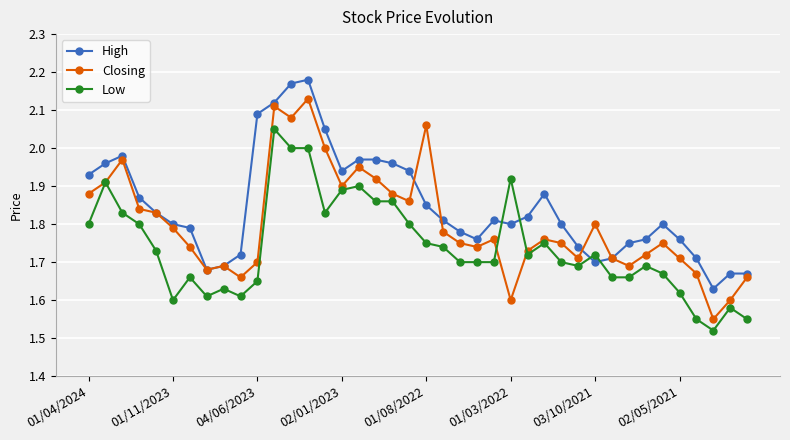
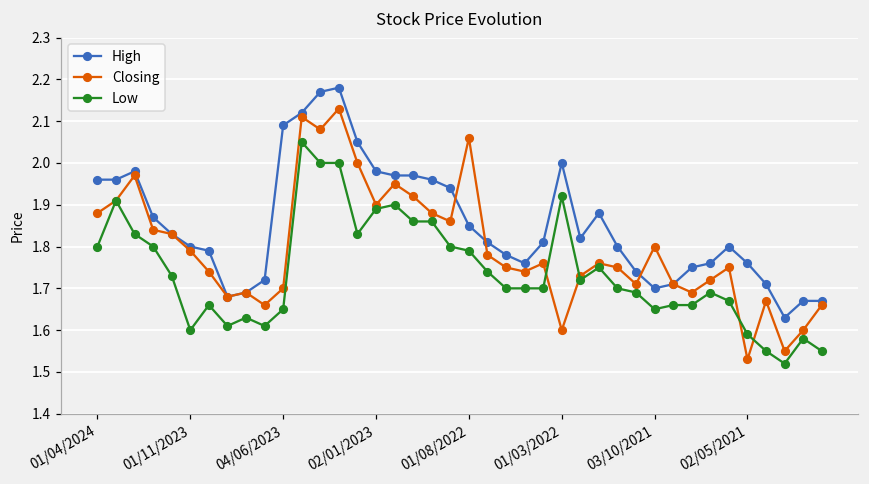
  {
    "High": {
-     "01/04/2024": 1.93,
+     "01/04/2024": 1.96,
      "01/11/2023": 1.80,
      "04/06/2023": 2.09,
-     "02/01/2023": 1.94,
+     "02/01/2023": 1.98,
      "01/08/2022": 1.85,
-     "01/03/2022": 1.8,
+     "01/03/2022": 2.0,
      "03/10/2021": 1.70,
      "02/05/2021": 1.76
    },
    "Closing": {
      "01/04/2024": 1.88,
      "01/11/2023": 1.79,
      "04/06/2023": 1.70,
      "02/01/2023": 1.90,
      "01/08/2022": 2.06,
      "01/03/2022": 1.60,
      "03/10/2021": 1.80,
-     "02/05/2021": 1.71
+     "02/05/2021": 1.53
    },
    "Low": {
      "01/04/2024": 1.80,
      "01/11/2023": 1.60,
      "04/06/2023": 1.65,
      "02/01/2023": 1.89,
-     "01/08/2022": 1.75,
+     "01/08/2022": 1.79,
      "01/03/2022": 1.92,
-     "03/10/2021": 1.72,
-     "02/05/2021": 1.62
+     "03/10/2021": 1.65,
+     "02/05/2021": 1.59
    }
  }
